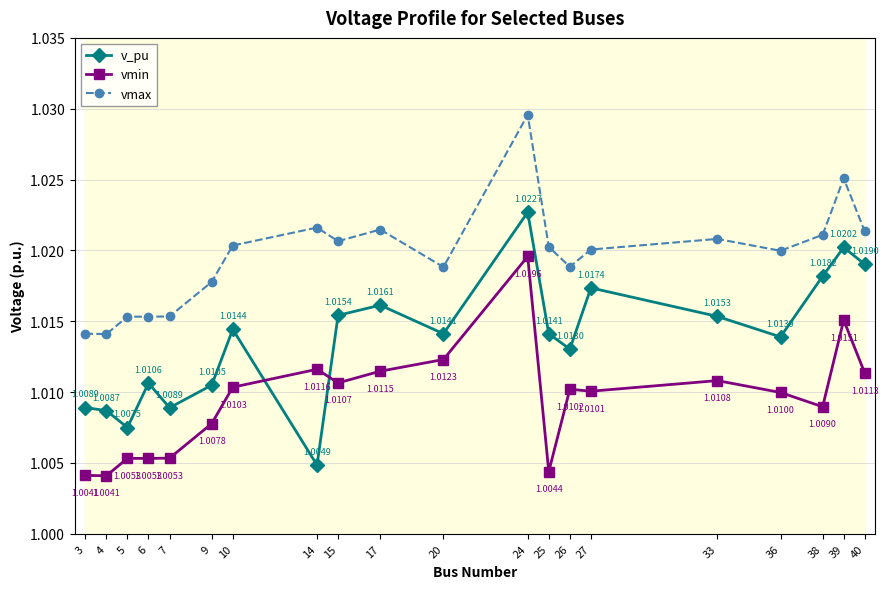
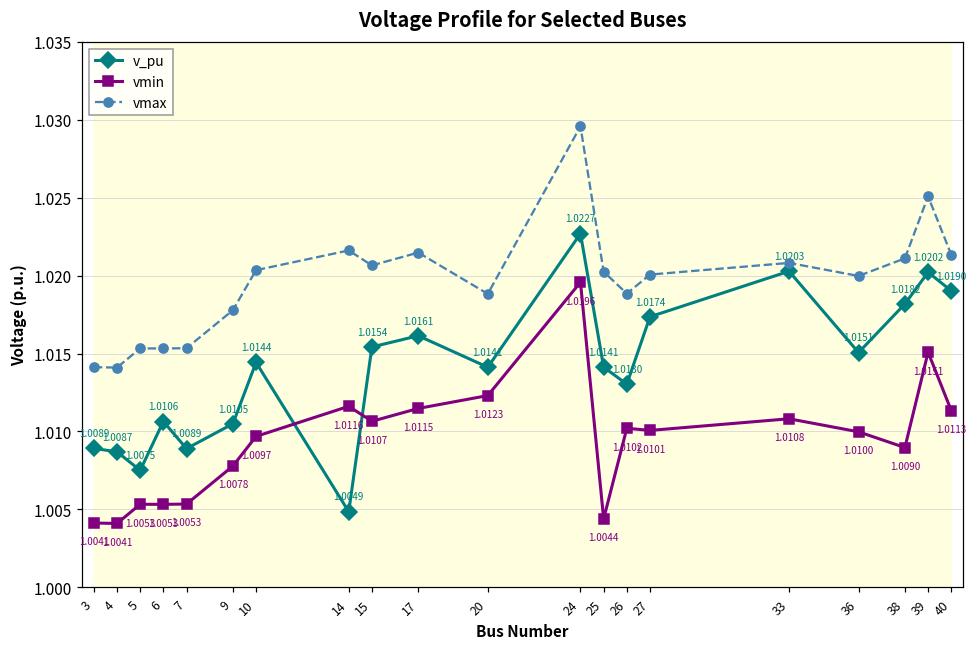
  {
    "v_pu": {
      "5": 1.0075,
      "6": 1.0106,
      "7": 1.0089,
      "9": 1.0105,
      "10": 1.0144,
      "14": 1.0049,
      "15": 1.0154,
      "17": 1.0161,
      "20": 1.0141,
      "24": 1.0227,
      "25": 1.0141,
      "26": 1.0130,
      "27": 1.0174,
-     "33": 1.0153,
-     "36": 1.0139,
+     "33": 1.0203,
+     "36": 1.0151,
      "38": 1.0182,
      "39": 1.0202,
      "40": 1.0190
    },
    "vmin": {
      "9": 1.0078,
-     "10": 1.0103,
+     "10": 1.0097,
      "14": 1.0116,
      "15": 1.0107,
      "17": 1.0115,
      "20": 1.0123,
      "24": 1.0196,
      "25": 1.0044,
      "33": 1.0108,
      "36": 1.0100,
      "38": 1.0090,
      "39": 1.0151,
      "40": 1.0113
    },
    "vmax": {
      "3": 1.0141,
      "4": 1.0141,
      "5": 1.0153,
      "6": 1.0153,
      "7": 1.0153,
      "9": 1.0178,
      "10": 1.0203,
      "14": 1.0216,
      "15": 1.0207,
      "17": 1.0215,
      "20": 1.0188,
      "24": 1.0296,
      "25": 1.0203,
      "27": 1.0201,
      "36": 1.0200,
      "39": 1.0251
    }
  }
